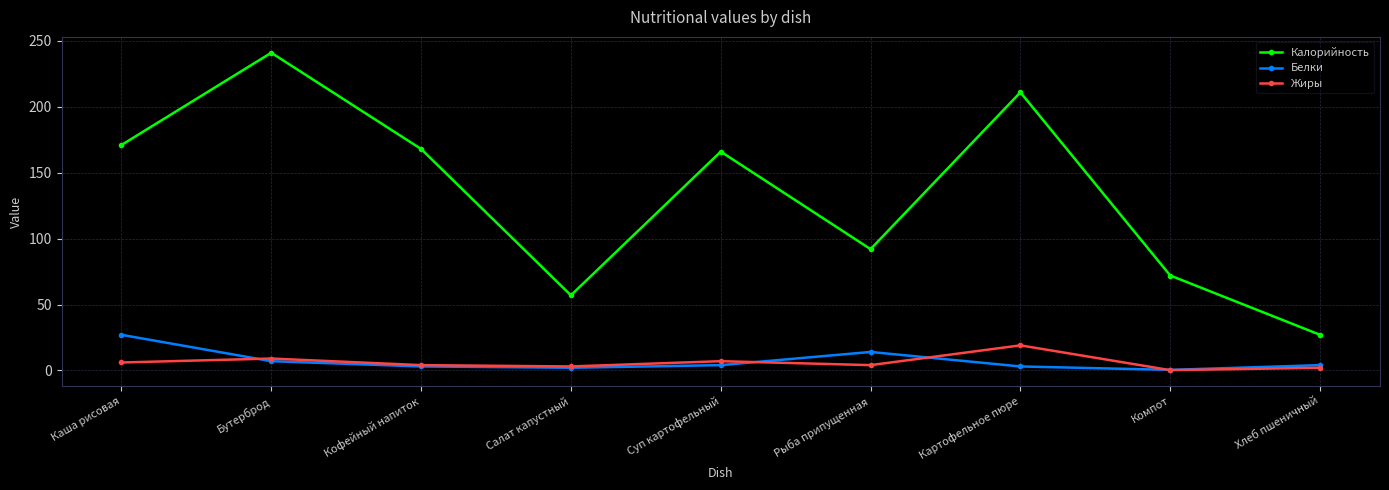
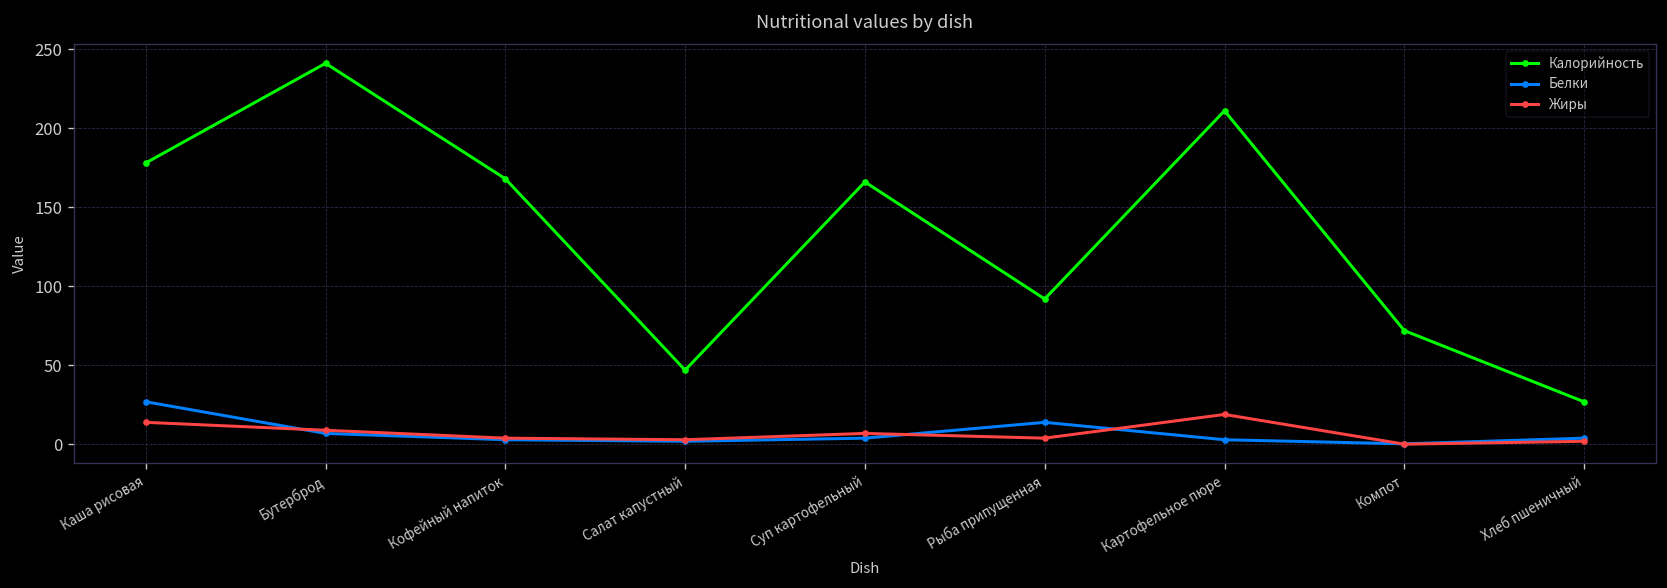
  {
    "Калорийность": {
-     "Каша рисовая": 171,
+     "Каша рисовая": 178,
      "Бутерброд": 241,
      "Кофейный напиток": 168,
-     "Салат капустный": 57,
+     "Салат капустный": 47,
      "Суп картофельный": 166,
      "Рыба припущенная": 92,
      "Картофельное пюре": 211,
      "Компот": 72,
      "Хлеб пшеничный": 27
    },
    "Белки": {
      "Каша рисовая": 27,
      "Бутерброд": 7,
      "Суп картофельный": 4,
      "Рыба припущенная": 14,
      "Картофельное пюре": 3,
      "Хлеб пшеничный": 4
    },
    "Жиры": {
-     "Каша рисовая": 6,
+     "Каша рисовая": 14,
      "Бутерброд": 9,
      "Суп картофельный": 7,
      "Рыба припущенная": 4,
      "Картофельное пюре": 19,
      "Хлеб пшеничный": 2
    }
  }
